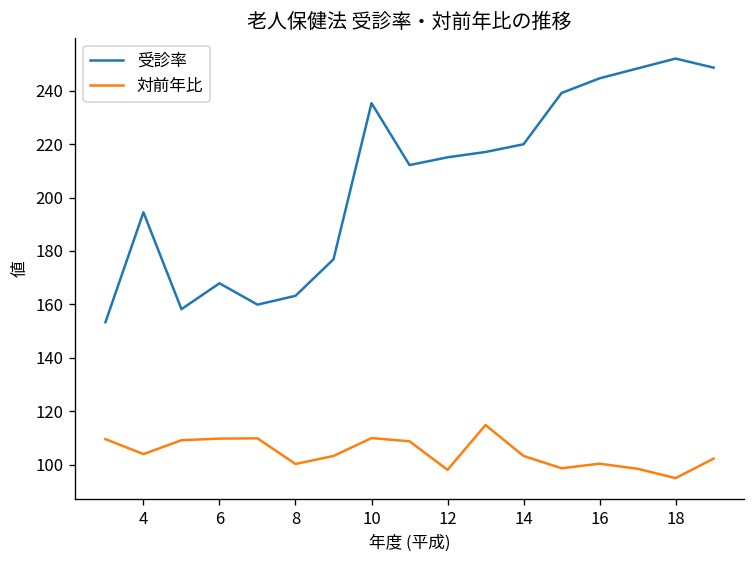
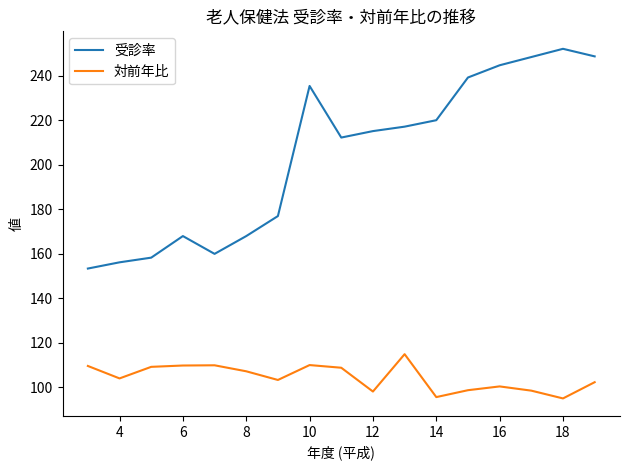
  {
    "受診率": {
-     "4": 195,
+     "4": 156,
      "6": 168,
-     "8": 163,
+     "8": 168,
      "10": 235,
      "12": 215,
      "14": 220,
      "16": 245,
      "18": 252
    },
    "対前年比": {
      "4": 104,
      "6": 110,
-     "8": 100,
+     "8": 107,
      "10": 110,
      "12": 98,
-     "14": 103,
+     "14": 96,
      "16": 100,
      "18": 95
    }
  }
